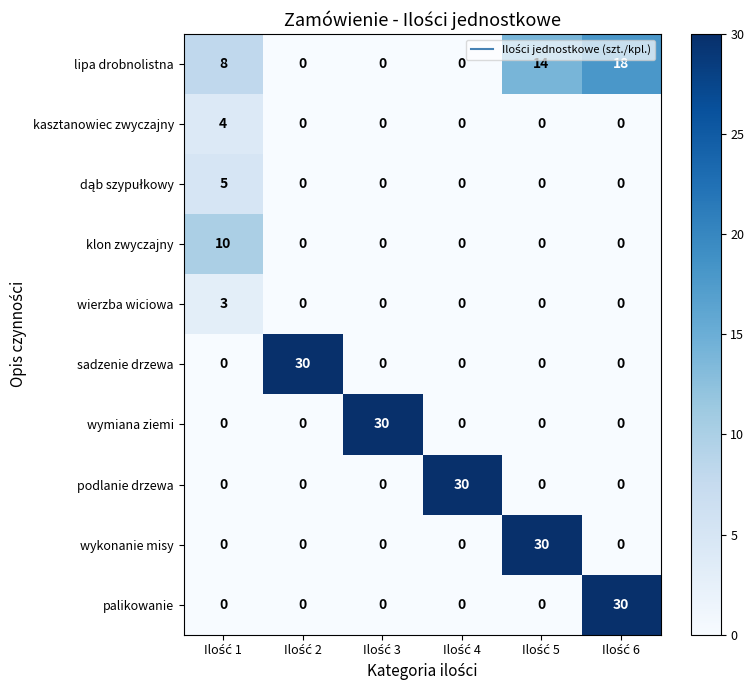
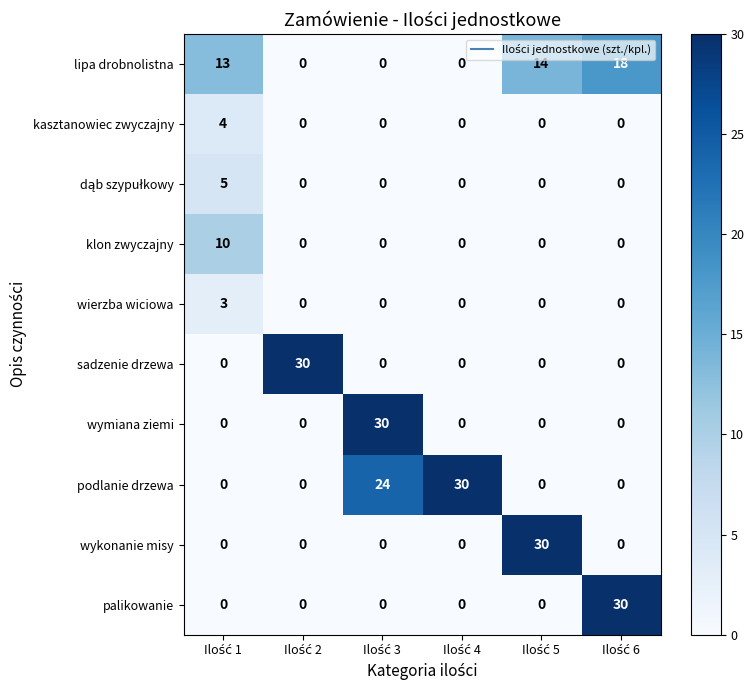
  {
    "lipa drobnolistna": {
-     "Ilość 1": 8,
+     "Ilość 1": 13,
      "Ilość 2": 0,
      "Ilość 3": 0,
      "Ilość 4": 0
    },
    "kasztanowiec zwyczajny": {
      "Ilość 1": 4,
      "Ilość 2": 0,
      "Ilość 3": 0,
      "Ilość 4": 0,
      "Ilość 5": 0,
      "Ilość 6": 0
    },
    "dąb szypułkowy": {
      "Ilość 1": 5,
      "Ilość 2": 0,
      "Ilość 3": 0,
      "Ilość 4": 0,
      "Ilość 5": 0,
      "Ilość 6": 0
    },
    "klon zwyczajny": {
      "Ilość 1": 10,
      "Ilość 2": 0,
      "Ilość 3": 0,
      "Ilość 4": 0,
      "Ilość 5": 0,
      "Ilość 6": 0
    },
    "wierzba wiciowa": {
      "Ilość 1": 3,
      "Ilość 2": 0,
      "Ilość 3": 0,
      "Ilość 4": 0,
      "Ilość 5": 0,
      "Ilość 6": 0
    },
    "sadzenie drzewa": {
      "Ilość 1": 0,
      "Ilość 2": 30,
      "Ilość 3": 0,
      "Ilość 4": 0,
      "Ilość 5": 0,
      "Ilość 6": 0
    },
    "wymiana ziemi": {
      "Ilość 1": 0,
      "Ilość 2": 0,
      "Ilość 3": 30,
      "Ilość 4": 0,
      "Ilość 5": 0,
      "Ilość 6": 0
    },
    "podlanie drzewa": {
      "Ilość 1": 0,
      "Ilość 2": 0,
-     "Ilość 3": 0,
+     "Ilość 3": 24,
      "Ilość 4": 30,
      "Ilość 5": 0,
      "Ilość 6": 0
    },
    "wykonanie misy": {
      "Ilość 1": 0,
      "Ilość 2": 0,
      "Ilość 3": 0,
      "Ilość 4": 0,
      "Ilość 5": 30,
      "Ilość 6": 0
    },
    "palikowanie": {
      "Ilość 1": 0,
      "Ilość 2": 0,
      "Ilość 3": 0,
      "Ilość 4": 0,
      "Ilość 5": 0,
      "Ilość 6": 30
    }
  }
